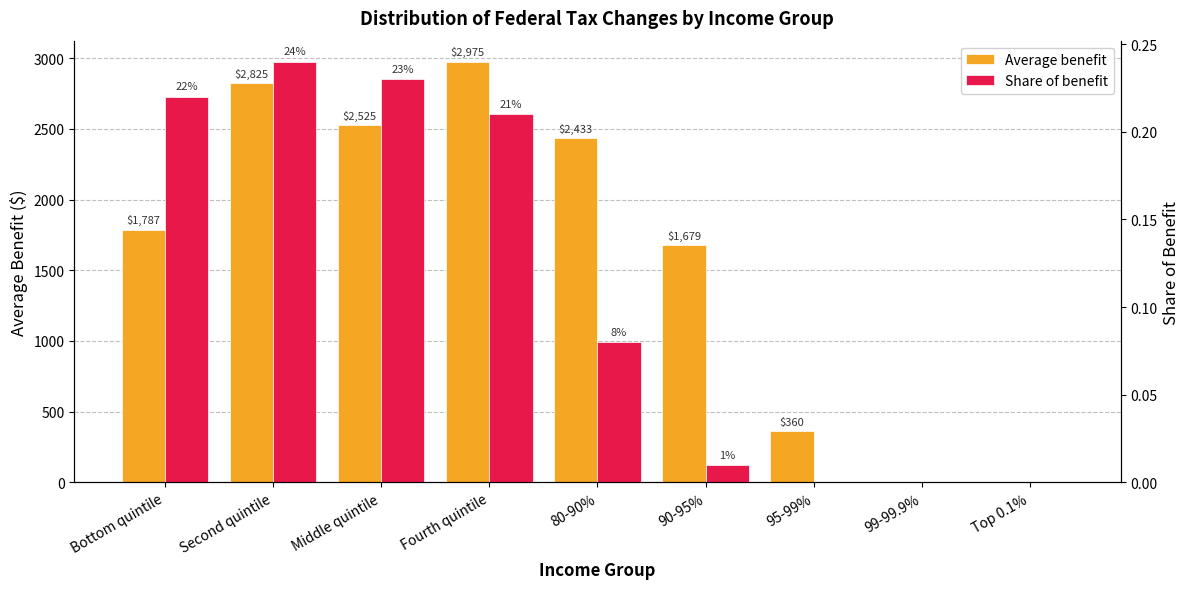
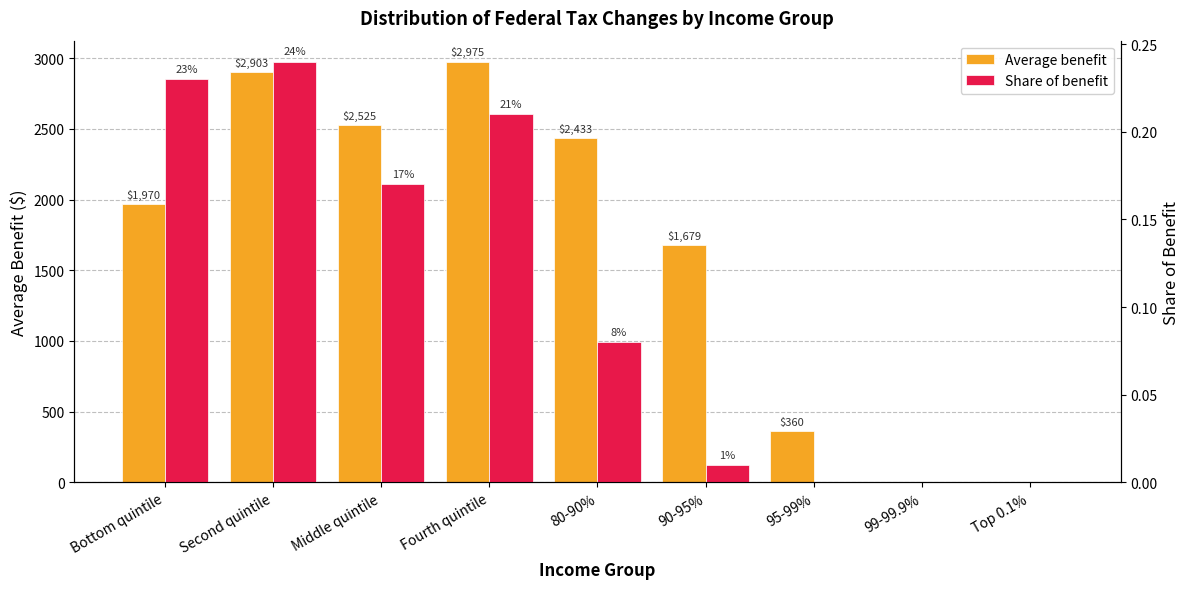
  {
    "Average benefit": {
-     "Bottom quintile": "$1,787",
-     "Second quintile": "$2,825",
+     "Bottom quintile": "$1,970",
+     "Second quintile": "$2,903",
      "Middle quintile": "$2,525",
      "Fourth quintile": "$2,975",
      "80-90%": "$2,433",
      "90-95%": "$1,679",
      "95-99%": "$360"
    },
    "Share of benefit": {
-     "Bottom quintile": "22%",
+     "Bottom quintile": "23%",
      "Second quintile": "24%",
-     "Middle quintile": "23%",
+     "Middle quintile": "17%",
      "Fourth quintile": "21%",
      "80-90%": "8%",
      "90-95%": "1%"
    }
  }
